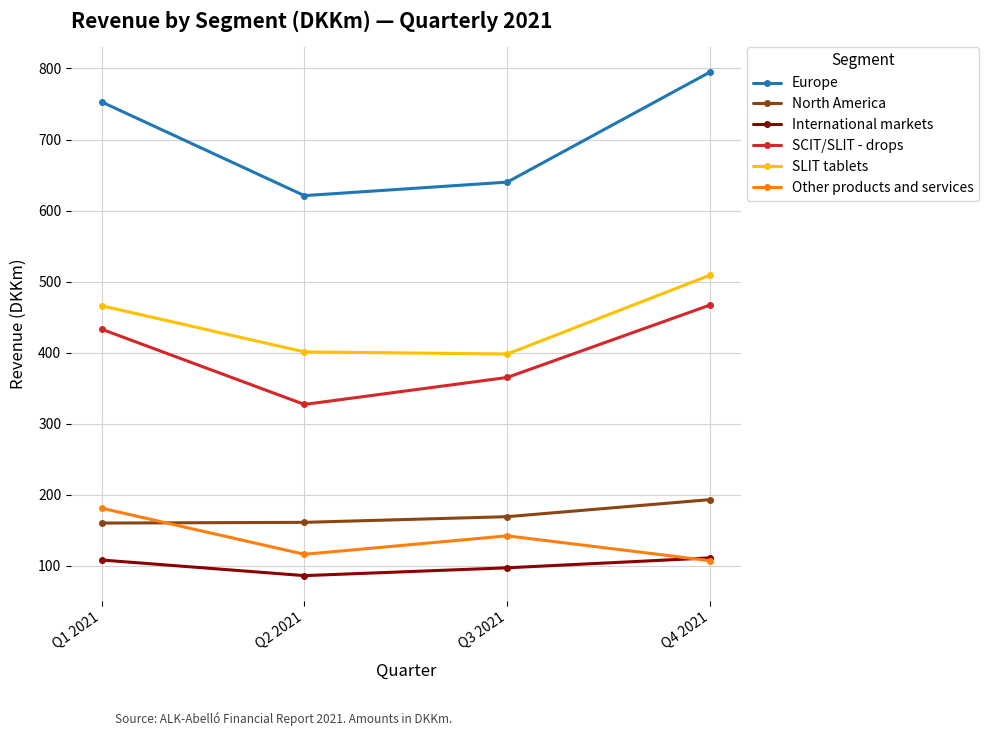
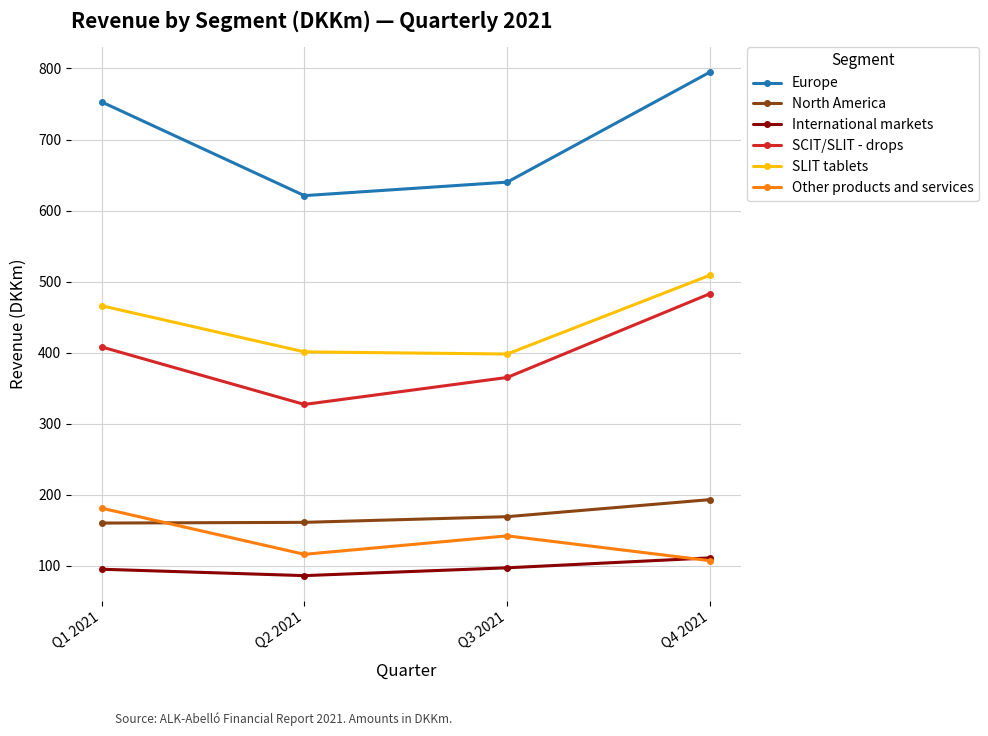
  {
    "Europe": {
      "Q1 2021": 750,
      "Q2 2021": 620,
      "Q3 2021": 640,
      "Q4 2021": 800
    },
    "North America": {
      "Q1 2021": 160,
      "Q2 2021": 160,
      "Q3 2021": 170,
      "Q4 2021": 190
    },
    "International markets": {
-     "Q1 2021": 110,
+     "Q1 2021": 100,
      "Q2 2021": 90,
      "Q3 2021": 100,
      "Q4 2021": 110
    },
    "SCIT/SLIT - drops": {
-     "Q1 2021": 430,
+     "Q1 2021": 410,
      "Q2 2021": 330,
      "Q3 2021": 370,
-     "Q4 2021": 470
+     "Q4 2021": 480
    },
    "SLIT tablets": {
      "Q1 2021": 470,
      "Q2 2021": 400,
      "Q3 2021": 400,
      "Q4 2021": 510
    },
    "Other products and services": {
      "Q1 2021": 180,
      "Q2 2021": 120,
      "Q3 2021": 140,
      "Q4 2021": 110
    }
  }
